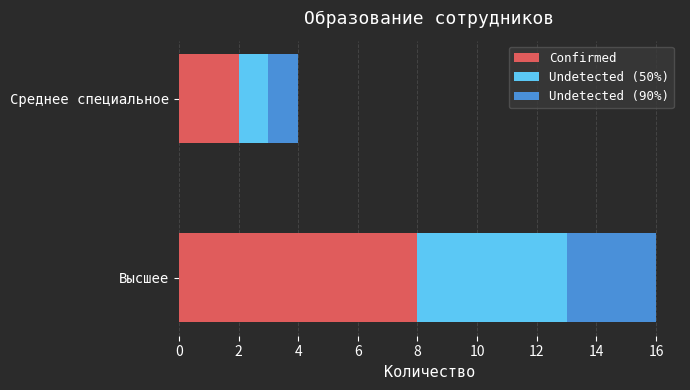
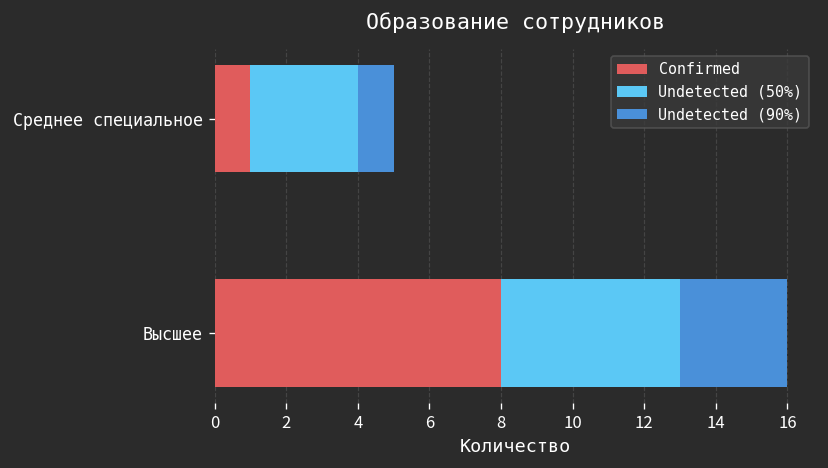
  {
    "Confirmed": {
-     "Среднее специальное": 2,
+     "Среднее специальное": 1,
      "Высшее": 8
    },
    "Undetected (50%)": {
-     "Среднее специальное": 1,
+     "Среднее специальное": 3,
      "Высшее": 5
    },
    "Undetected (90%)": {
      "Среднее специальное": 1,
      "Высшее": 3
    }
  }
